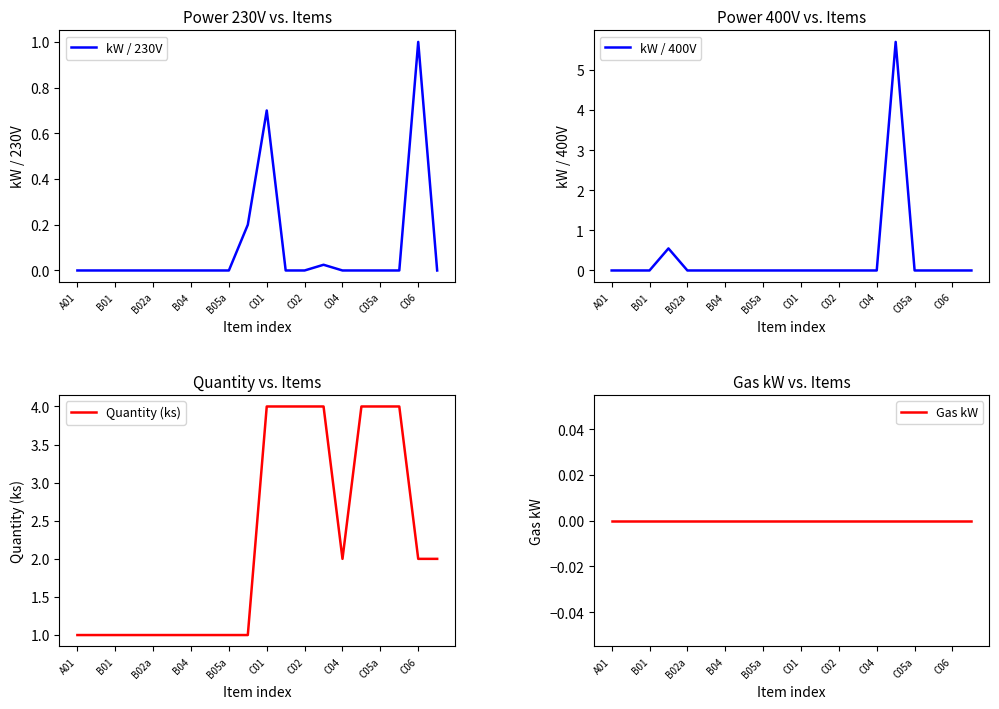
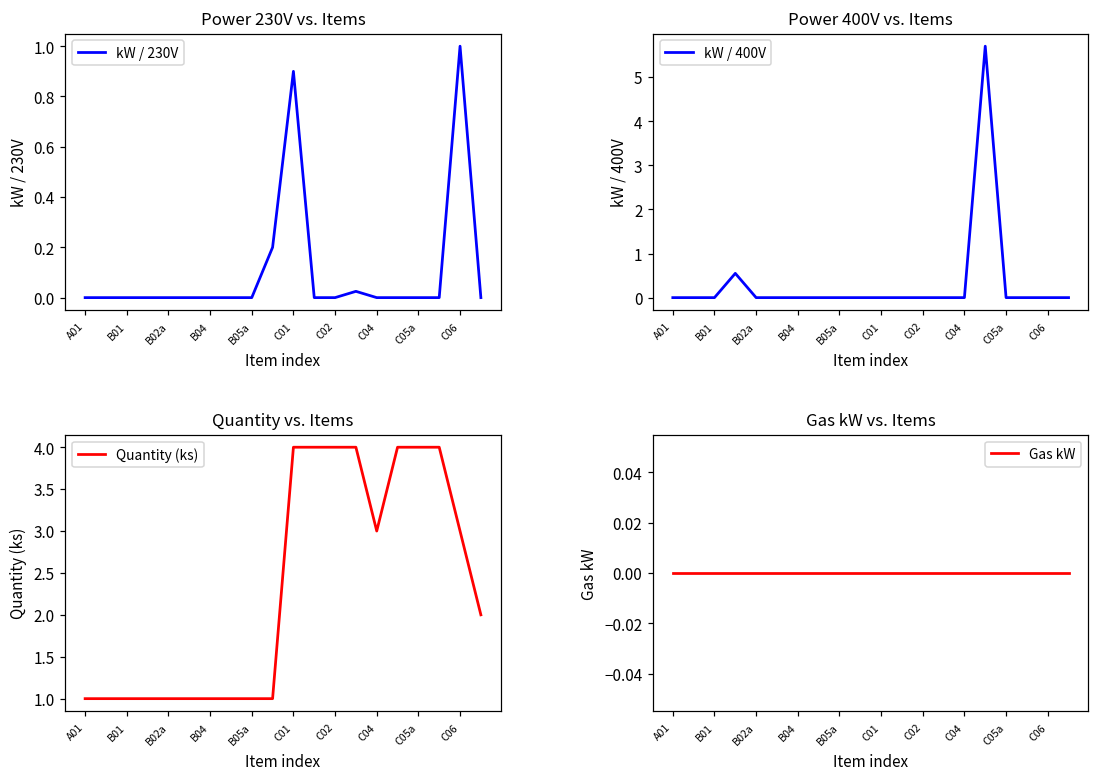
  {
    "Power 230V vs. Items": {
      "A01": 0.0,
      "B01": 0.0,
      "B02a": 0.0,
      "B04": 0.0,
      "B05a": 0.0,
-     "C01": 0.7,
+     "C01": 0.9,
      "C02": 0.0,
      "C04": 0.0,
      "C05a": 0.0,
      "C06": 1.0
    },
    "Power 400V vs. Items": {
      "A01": 0.0,
      "B01": 0.0,
      "B02a": 0.0,
      "B04": 0.0,
      "B05a": 0.0,
      "C01": 0.0,
      "C02": 0.0,
      "C04": 0.0,
      "C05a": 0.0,
      "C06": 0.0
    },
    "Quantity vs. Items": {
      "A01": 1,
      "B01": 1,
      "B02a": 1,
      "B04": 1,
      "B05a": 1,
      "C01": 4,
      "C02": 4,
-     "C04": 2,
+     "C04": 3,
      "C05a": 4,
-     "C06": 2
+     "C06": 3
    },
    "Gas kW vs. Items": {
      "A01": 0.000,
      "B01": 0.000,
      "B02a": 0.000,
      "B04": 0.000,
      "B05a": 0.000,
      "C01": 0.000,
      "C02": 0.000,
      "C04": 0.000,
      "C05a": 0.000,
      "C06": 0.000
    }
  }
